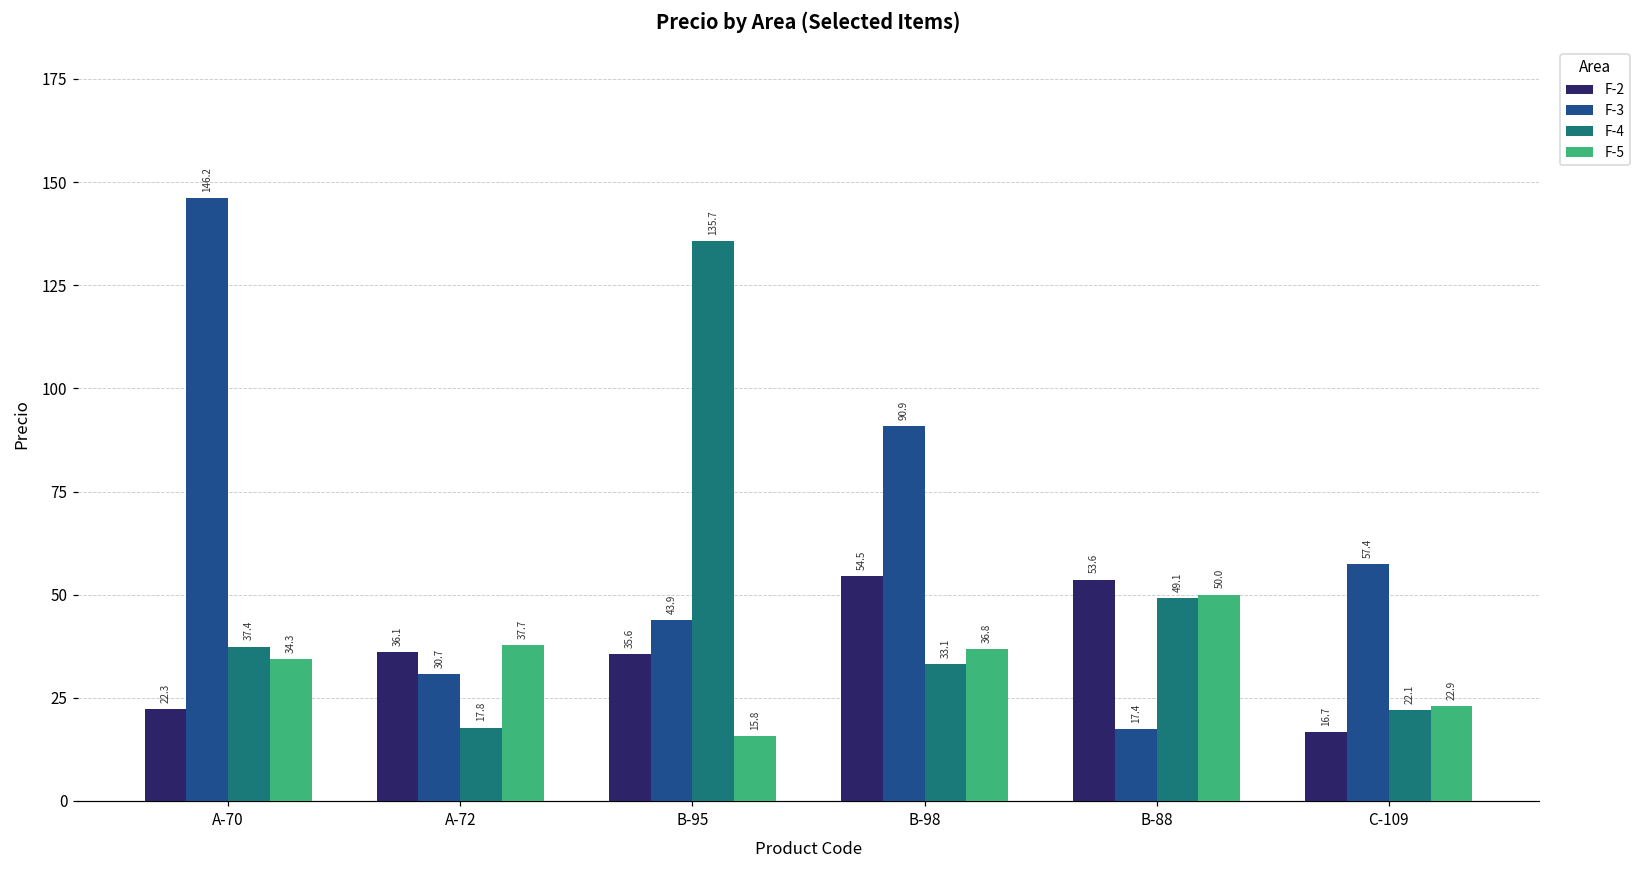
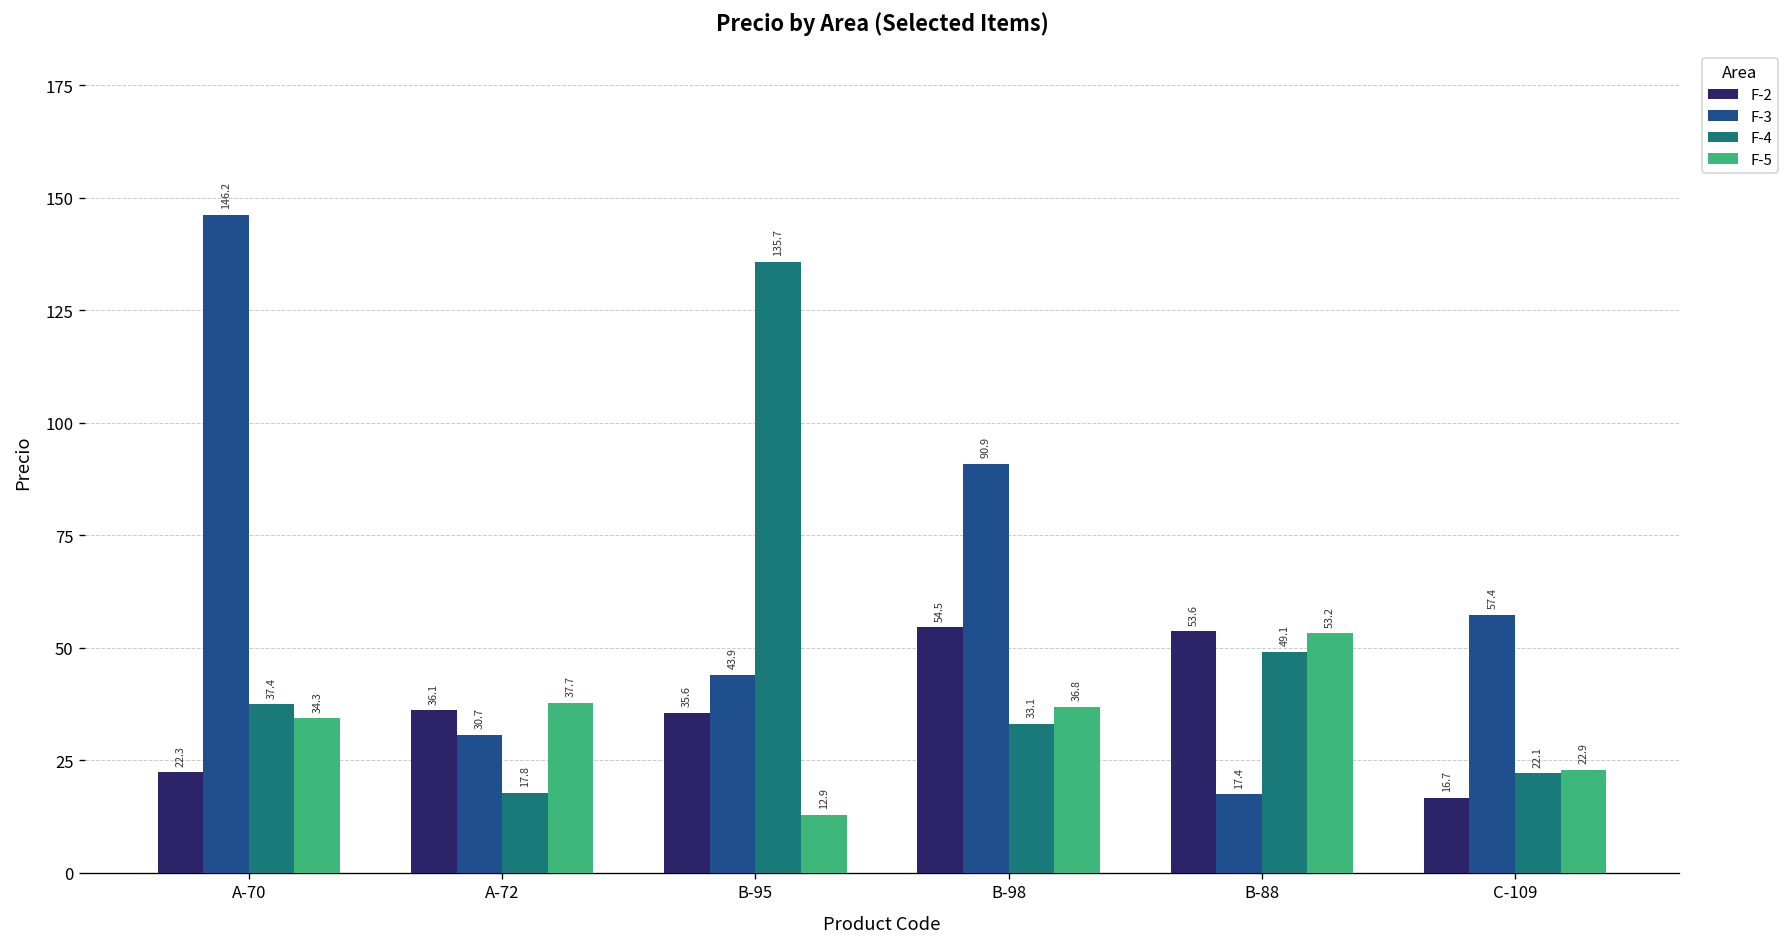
  {
    "F-5": {
      "A-70": 34.3,
      "A-72": 37.7,
-     "B-95": 15.8,
+     "B-95": 12.9,
      "B-98": 36.8,
-     "B-88": 50.0,
+     "B-88": 53.2,
      "C-109": 22.9
    }
  }
